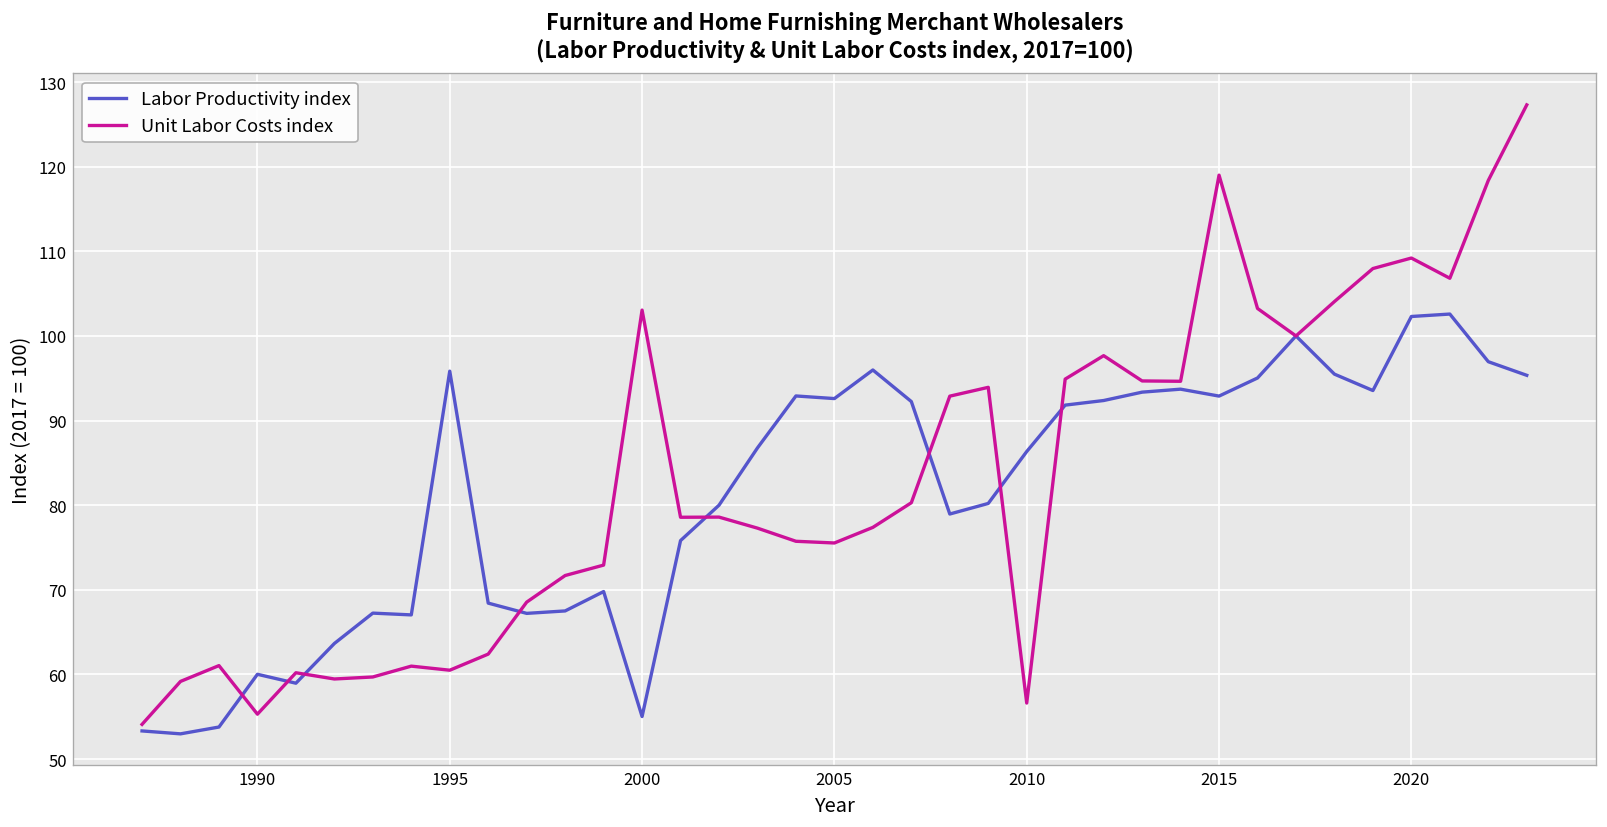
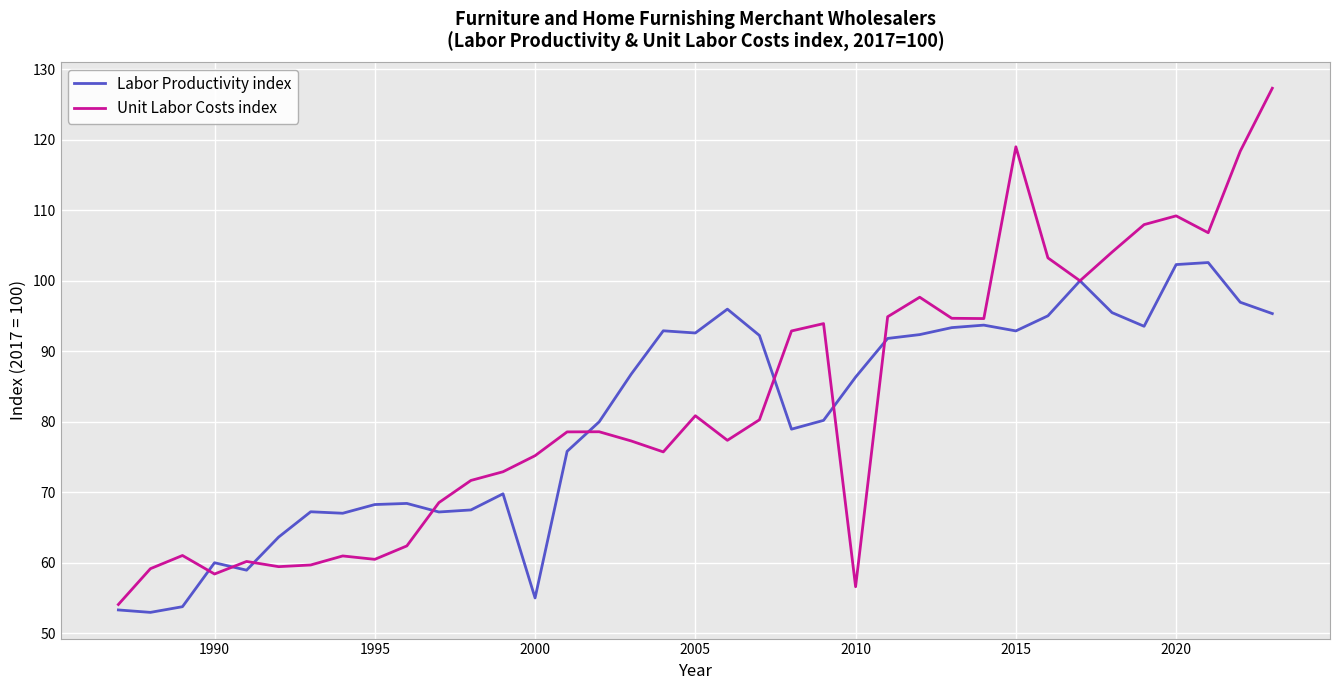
  {
    "Labor Productivity index": {
      "1990": 60,
-     "1995": 96,
+     "1995": 68,
      "2000": 55,
      "2005": 93,
      "2010": 86,
      "2015": 93,
      "2020": 102
    },
    "Unit Labor Costs index": {
-     "1990": 55,
+     "1990": 58,
      "1995": 61,
-     "2000": 103,
-     "2005": 76,
+     "2000": 75,
+     "2005": 81,
      "2010": 57,
      "2015": 119,
      "2020": 109
    }
  }
